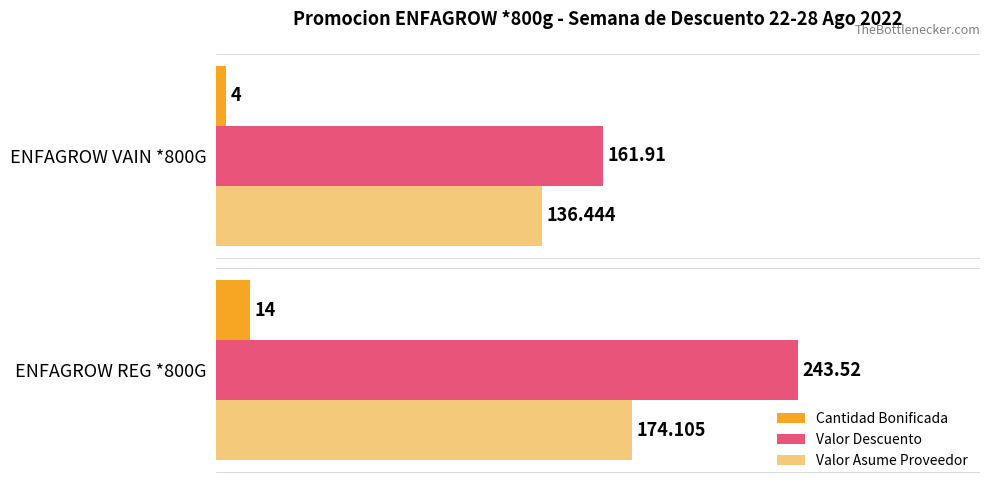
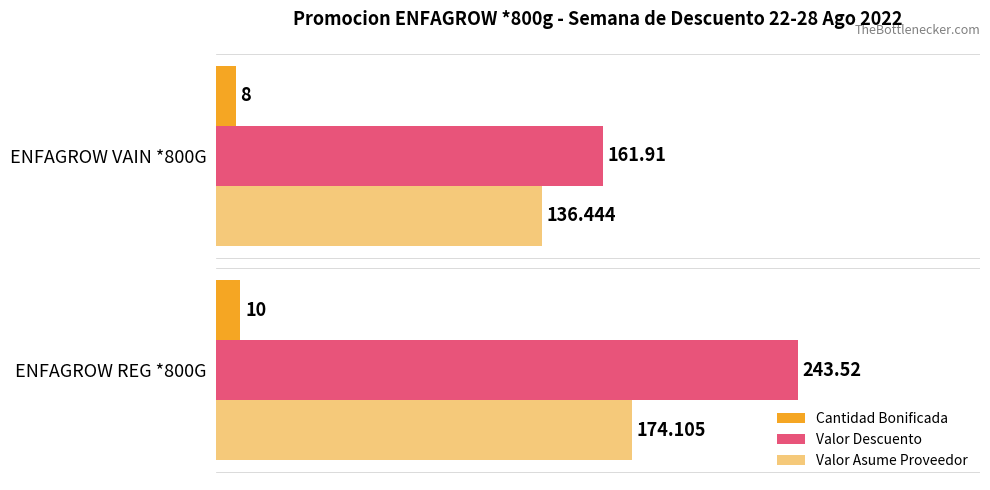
  {
    "Cantidad Bonificada": {
-     "ENFAGROW VAIN *800G": 4,
-     "ENFAGROW REG *800G": 14
+     "ENFAGROW VAIN *800G": 8,
+     "ENFAGROW REG *800G": 10
    },
    "Valor Descuento": {
      "ENFAGROW VAIN *800G": 161.91,
      "ENFAGROW REG *800G": 243.52
    },
    "Valor Asume Proveedor": {
      "ENFAGROW VAIN *800G": 136.444,
      "ENFAGROW REG *800G": 174.105
    }
  }
